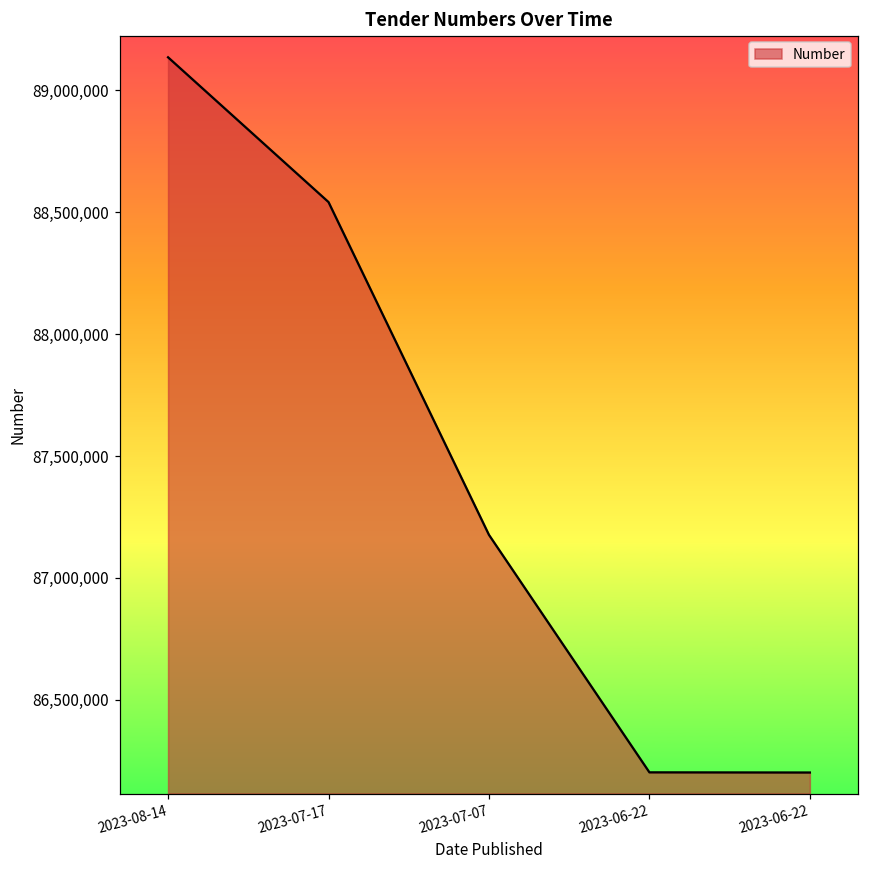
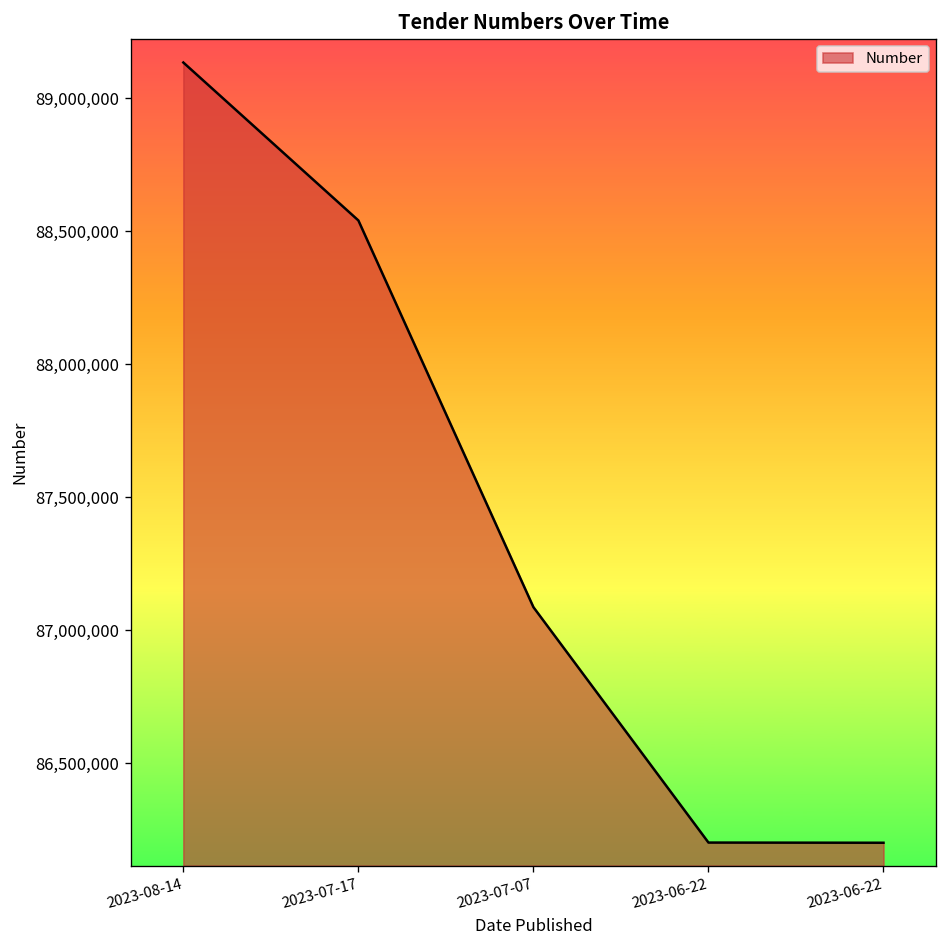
  {
    "2023-08-14": "89,130,000",
    "2023-07-17": "88,540,000",
-   "2023-07-07": "87,180,000"
+   "2023-07-07": "87,090,000"
  }
